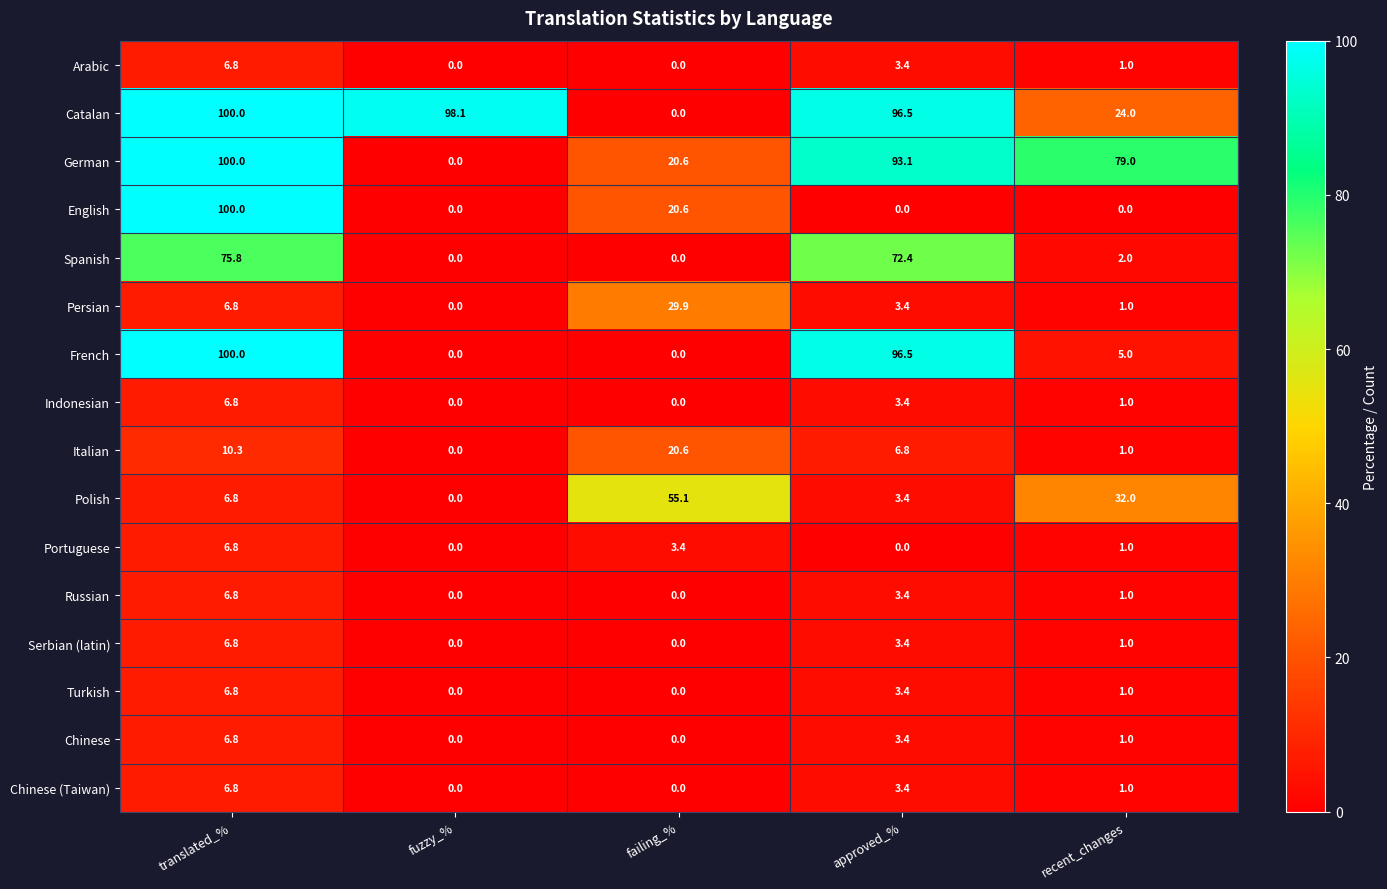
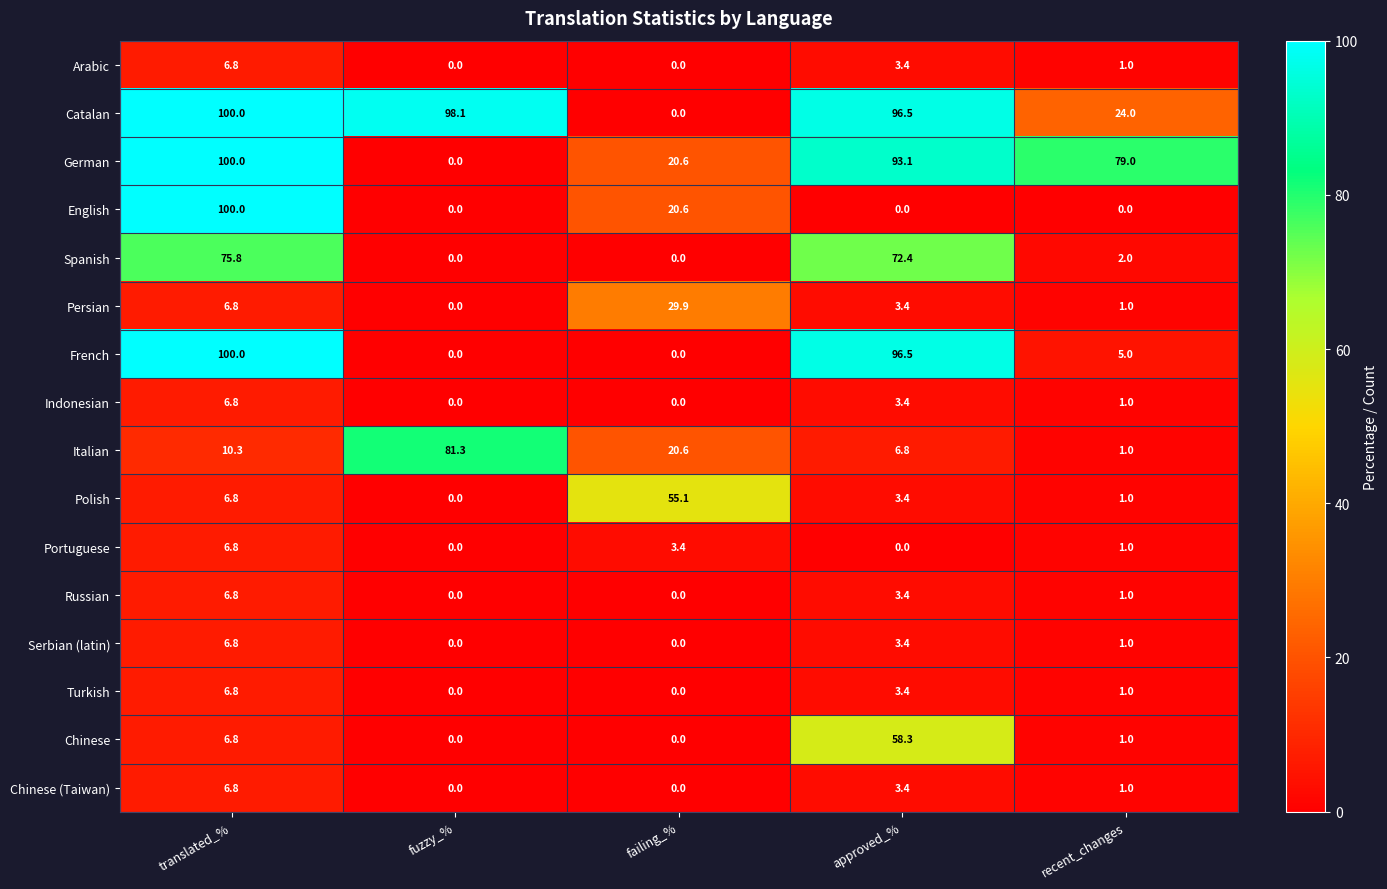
  {
    "Arabic": {
      "translated_%": 6.8,
      "fuzzy_%": 0.0,
      "failing_%": 0.0,
      "approved_%": 3.4,
      "recent_changes": 1.0
    },
    "Catalan": {
      "translated_%": 100.0,
      "fuzzy_%": 98.1,
      "failing_%": 0.0,
      "approved_%": 96.5,
      "recent_changes": 24.0
    },
    "German": {
      "translated_%": 100.0,
      "fuzzy_%": 0.0,
      "failing_%": 20.6,
      "approved_%": 93.1,
      "recent_changes": 79.0
    },
    "English": {
      "translated_%": 100.0,
      "fuzzy_%": 0.0,
      "failing_%": 20.6,
      "approved_%": 0.0,
      "recent_changes": 0.0
    },
    "Spanish": {
      "translated_%": 75.8,
      "fuzzy_%": 0.0,
      "failing_%": 0.0,
      "approved_%": 72.4,
      "recent_changes": 2.0
    },
    "Persian": {
      "translated_%": 6.8,
      "fuzzy_%": 0.0,
      "failing_%": 29.9,
      "approved_%": 3.4,
      "recent_changes": 1.0
    },
    "French": {
      "translated_%": 100.0,
      "fuzzy_%": 0.0,
      "failing_%": 0.0,
      "approved_%": 96.5,
      "recent_changes": 5.0
    },
    "Indonesian": {
      "translated_%": 6.8,
      "fuzzy_%": 0.0,
      "failing_%": 0.0,
      "approved_%": 3.4,
      "recent_changes": 1.0
    },
    "Italian": {
      "translated_%": 10.3,
-     "fuzzy_%": 0.0,
+     "fuzzy_%": 81.3,
      "failing_%": 20.6,
      "approved_%": 6.8,
      "recent_changes": 1.0
    },
    "Polish": {
      "translated_%": 6.8,
      "fuzzy_%": 0.0,
      "failing_%": 55.1,
      "approved_%": 3.4,
-     "recent_changes": 32.0
+     "recent_changes": 1.0
    },
    "Portuguese": {
      "translated_%": 6.8,
      "fuzzy_%": 0.0,
      "failing_%": 3.4,
      "approved_%": 0.0,
      "recent_changes": 1.0
    },
    "Russian": {
      "translated_%": 6.8,
      "fuzzy_%": 0.0,
      "failing_%": 0.0,
      "approved_%": 3.4,
      "recent_changes": 1.0
    },
    "Serbian (latin)": {
      "translated_%": 6.8,
      "fuzzy_%": 0.0,
      "failing_%": 0.0,
      "approved_%": 3.4,
      "recent_changes": 1.0
    },
    "Turkish": {
      "translated_%": 6.8,
      "fuzzy_%": 0.0,
      "failing_%": 0.0,
      "approved_%": 3.4,
      "recent_changes": 1.0
    },
    "Chinese": {
      "translated_%": 6.8,
      "fuzzy_%": 0.0,
      "failing_%": 0.0,
-     "approved_%": 3.4,
+     "approved_%": 58.3,
      "recent_changes": 1.0
    },
    "Chinese (Taiwan)": {
      "translated_%": 6.8,
      "fuzzy_%": 0.0,
      "failing_%": 0.0,
      "approved_%": 3.4,
      "recent_changes": 1.0
    }
  }
